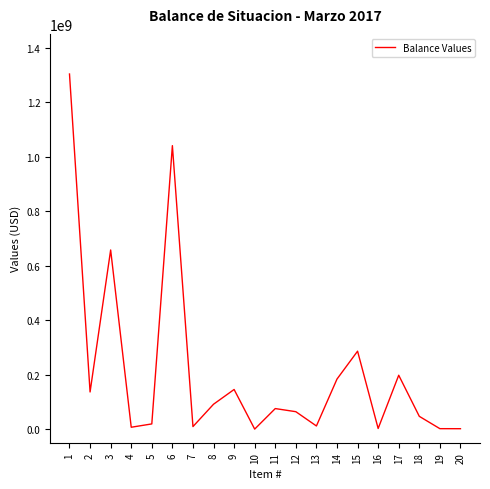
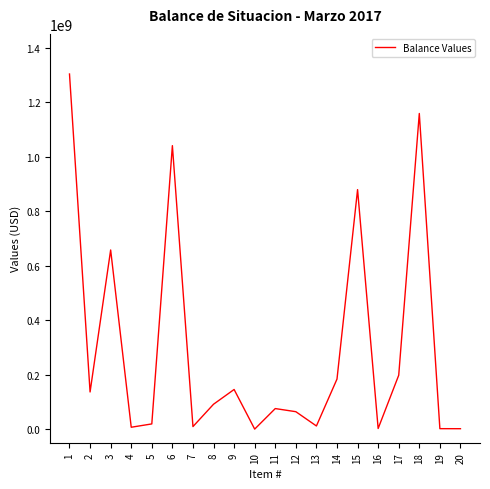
  {
    "1": 1300000000,
    "2": 140000000,
    "3": 660000000,
    "4": 10000000,
    "5": 20000000,
    "6": 1040000000,
    "7": 10000000,
    "8": 90000000,
    "9": 150000000,
    "10": 0,
    "11": 80000000,
    "12": 60000000,
    "13": 10000000,
    "14": 180000000,
-   "15": 290000000,
+   "15": 880000000,
    "16": 0,
    "17": 200000000,
-   "18": 50000000,
+   "18": 1160000000,
    "19": 0,
    "20": 0
  }
